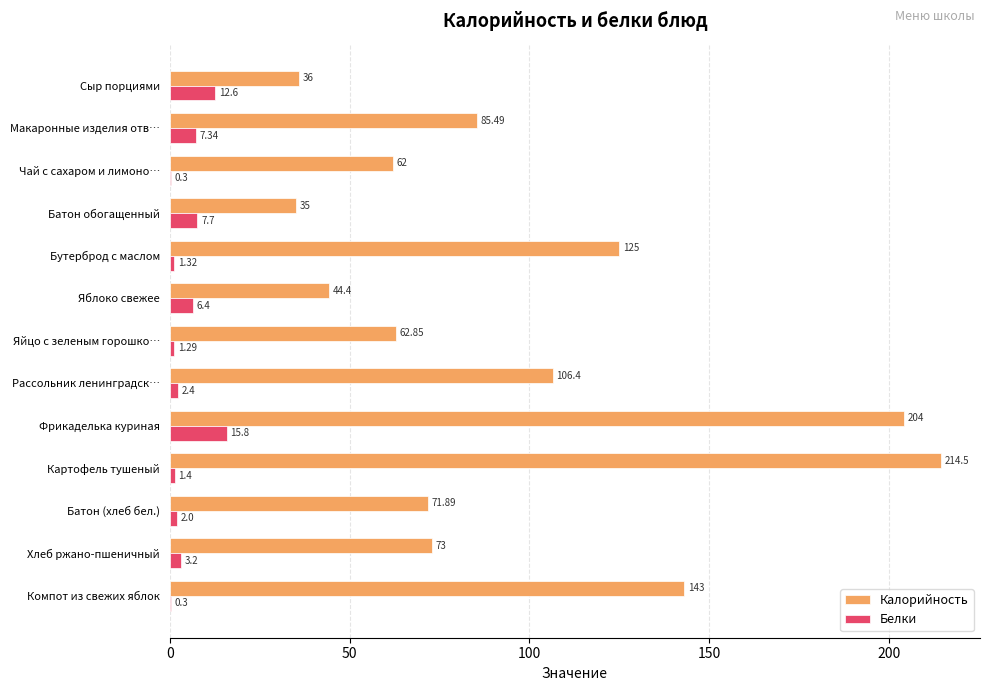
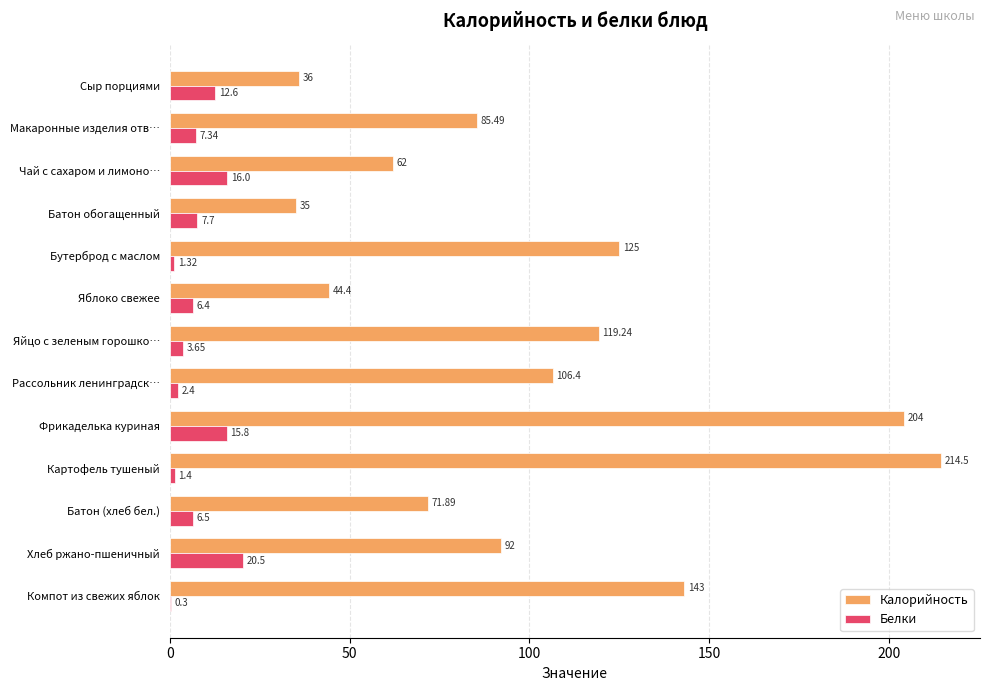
  {
    "Калорийность": {
      "Сыр порциями": 36,
      "Макаронные изделия отв…": 85.49,
      "Чай с сахаром и лимоно…": 62,
      "Батон обогащенный": 35,
      "Бутерброд с маслом": 125,
      "Яблоко свежее": 44.4,
-     "Яйцо с зеленым горошко…": 62.85,
+     "Яйцо с зеленым горошко…": 119.24,
      "Рассольник ленинградск…": 106.4,
      "Фрикаделька куриная": 204,
      "Картофель тушеный": 214.5,
      "Батон (хлеб бел.)": 71.89,
-     "Хлеб ржано-пшеничный": 73,
+     "Хлеб ржано-пшеничный": 92,
      "Компот из свежих яблок": 143
    },
    "Белки": {
      "Сыр порциями": 12.6,
      "Макаронные изделия отв…": 7.34,
-     "Чай с сахаром и лимоно…": 0.3,
+     "Чай с сахаром и лимоно…": 16.0,
      "Батон обогащенный": 7.7,
      "Бутерброд с маслом": 1.32,
      "Яблоко свежее": 6.4,
-     "Яйцо с зеленым горошко…": 1.29,
+     "Яйцо с зеленым горошко…": 3.65,
      "Рассольник ленинградск…": 2.4,
      "Фрикаделька куриная": 15.8,
      "Картофель тушеный": 1.4,
-     "Батон (хлеб бел.)": 2.0,
-     "Хлеб ржано-пшеничный": 3.2,
+     "Батон (хлеб бел.)": 6.5,
+     "Хлеб ржано-пшеничный": 20.5,
      "Компот из свежих яблок": 0.3
    }
  }
